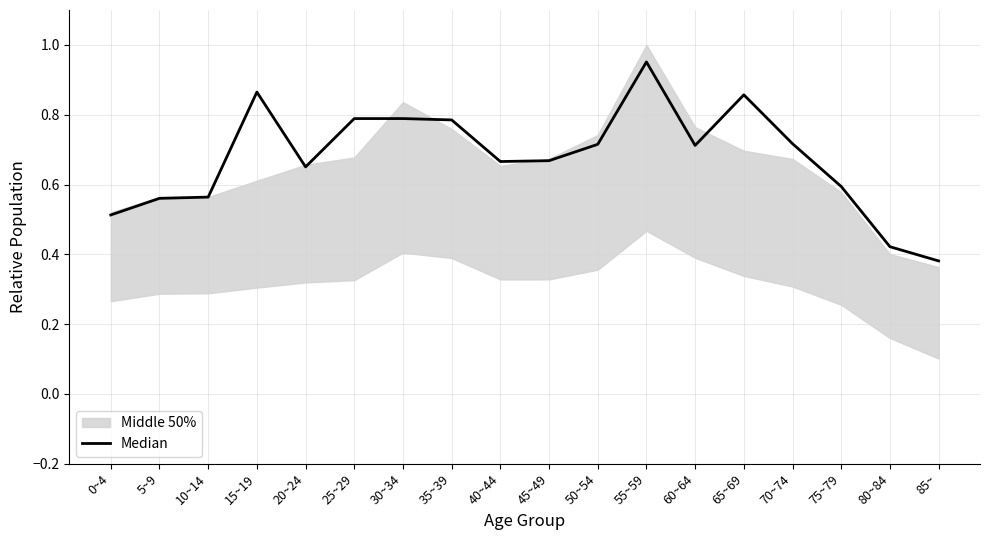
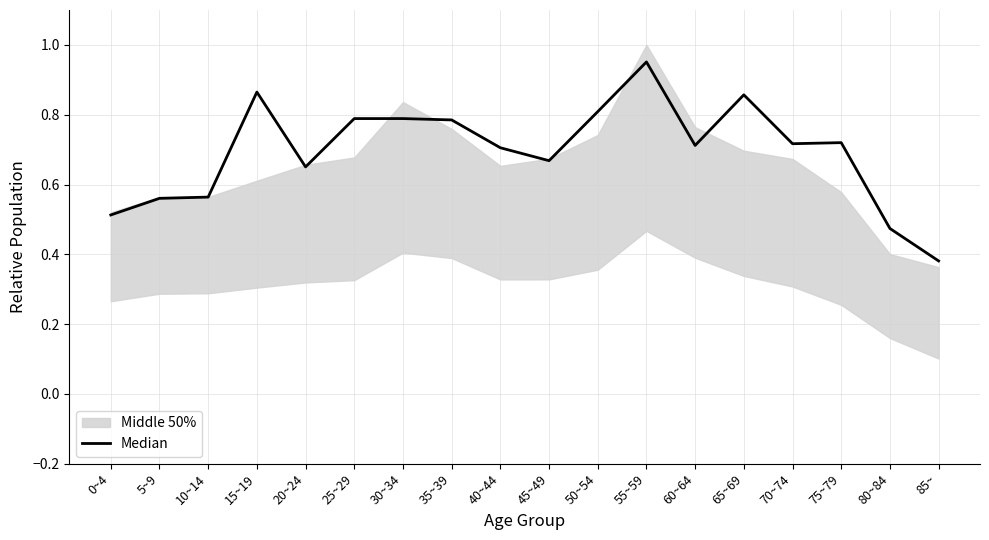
  {
    "Median": {
      "15~19": 0.86,
      "25~29": 0.79,
      "30~34": 0.79,
      "35~39": 0.79,
-     "40~44": 0.67,
-     "50~54": 0.72,
+     "40~44": 0.71,
+     "50~54": 0.81,
      "55~59": 0.95,
      "60~64": 0.71,
      "65~69": 0.86,
      "70~74": 0.72,
-     "75~79": 0.59,
-     "80~84": 0.42,
+     "75~79": 0.72,
+     "80~84": 0.47,
      "85~": 0.38
    }
  }
